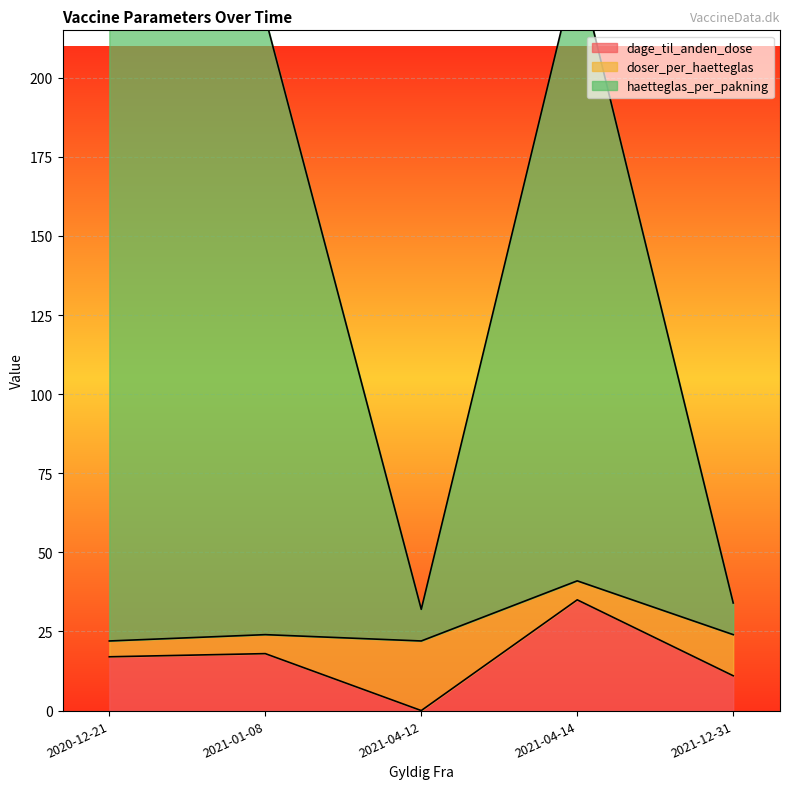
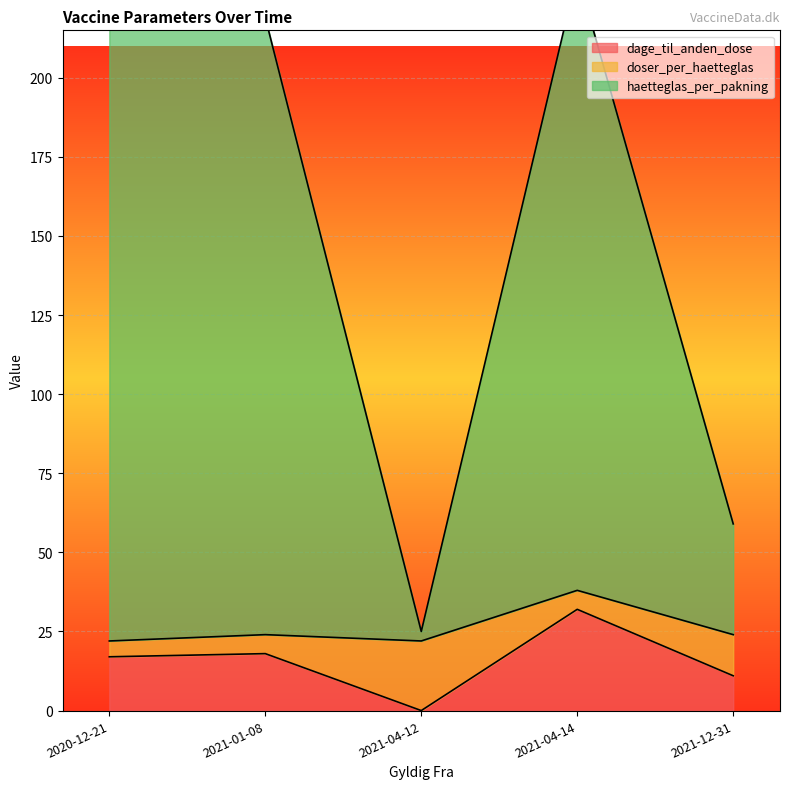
  {
    "dage_til_anden_dose": {
      "2020-12-21": 17,
      "2021-01-08": 18,
      "2021-04-12": 0,
-     "2021-04-14": 35,
+     "2021-04-14": 32,
      "2021-12-31": 11
    },
    "doser_per_haetteglas": {
      "2020-12-21": 5,
      "2021-01-08": 6,
      "2021-04-12": 22,
      "2021-04-14": 6,
      "2021-12-31": 13
    },
    "haetteglas_per_pakning": {
-     "2021-04-12": 10,
-     "2021-12-31": 10
+     "2021-04-12": 3,
+     "2021-12-31": 35
    }
  }
